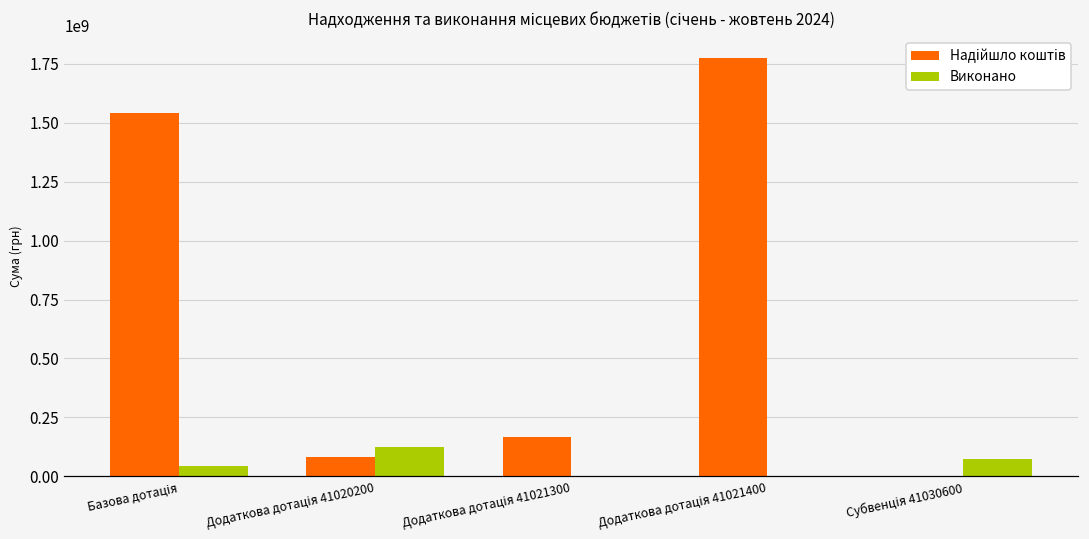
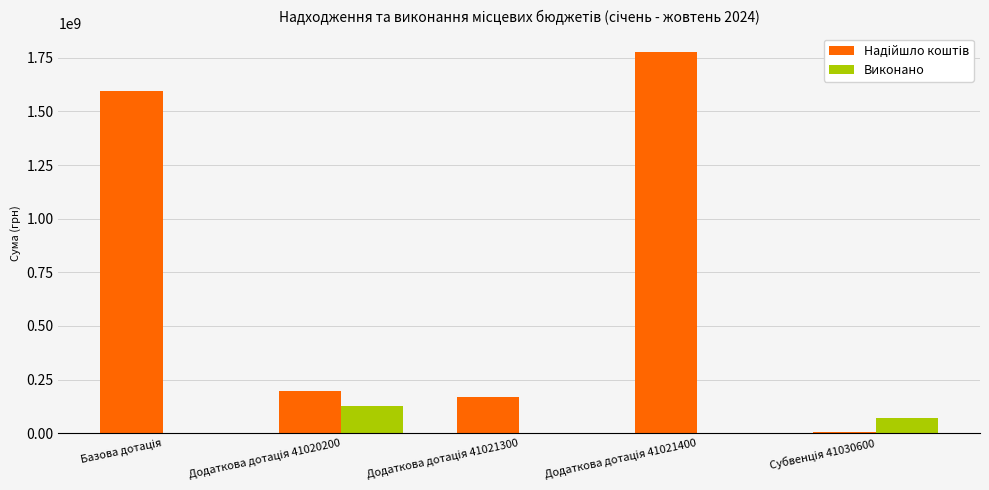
  {
    "Надійшло коштів": {
-     "Базова дотація": 1540000000,
-     "Додаткова дотація 41020200": 80000000,
+     "Базова дотація": 1600000000,
+     "Додаткова дотація 41020200": 190000000,
      "Додаткова дотація 41021300": 170000000,
      "Додаткова дотація 41021400": 1780000000
    },
    "Виконано": {
-     "Базова дотація": 40000000,
+     "Базова дотація": 0,
      "Додаткова дотація 41020200": 130000000,
      "Додаткова дотація 41021300": 0,
      "Додаткова дотація 41021400": 0,
      "Субвенція 41030600": 70000000
    }
  }
